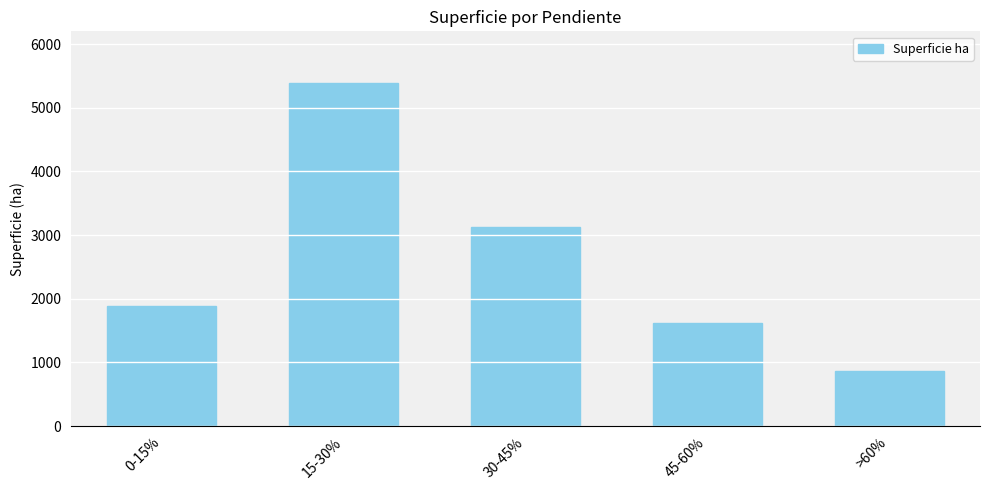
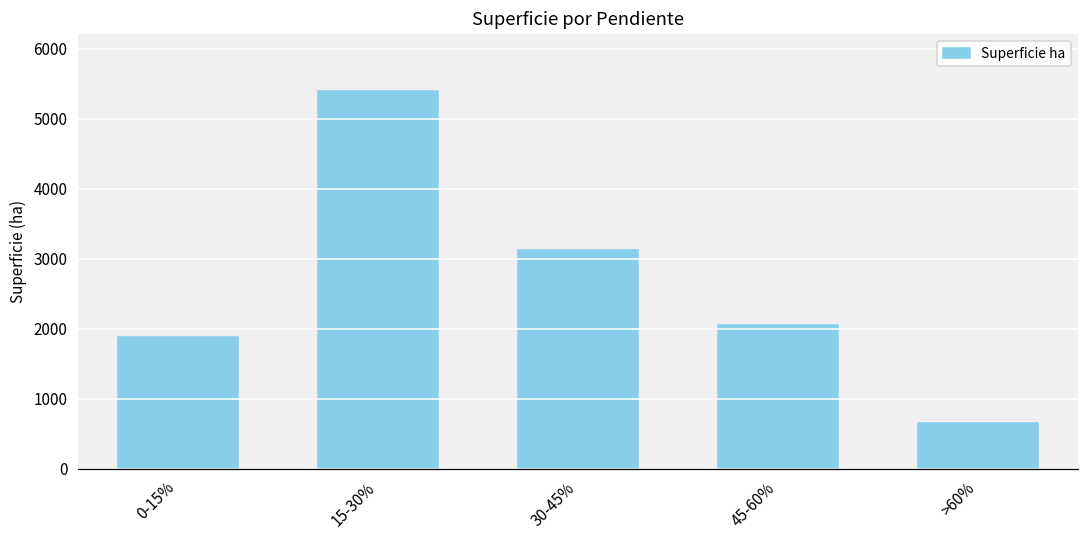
  {
    "0-15%": 1900,
    "15-30%": 5400,
    "30-45%": 3100,
-   "45-60%": 1600,
-   ">60%": 900
+   "45-60%": 2000,
+   ">60%": 700
  }
